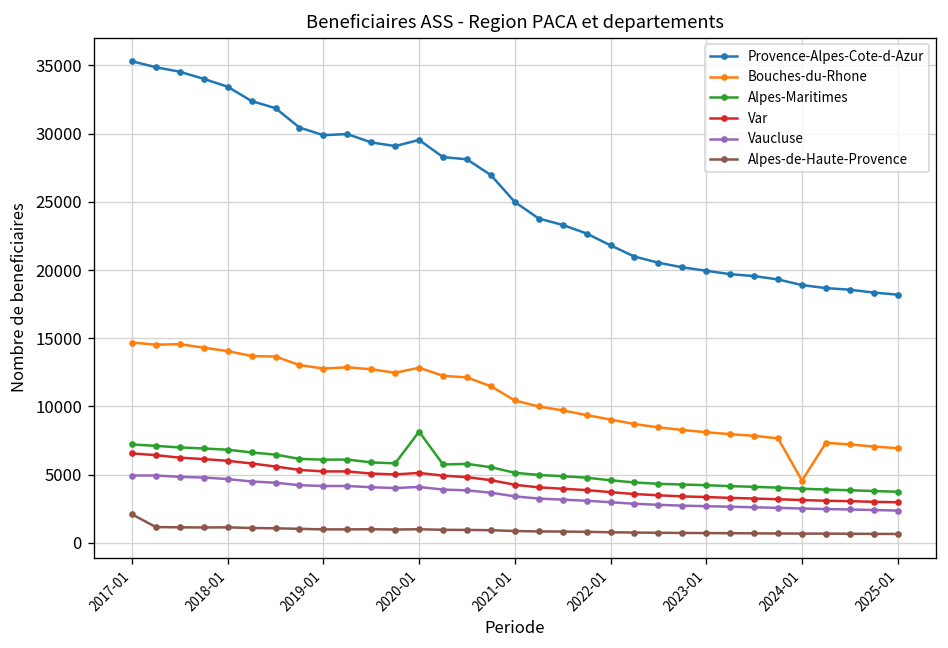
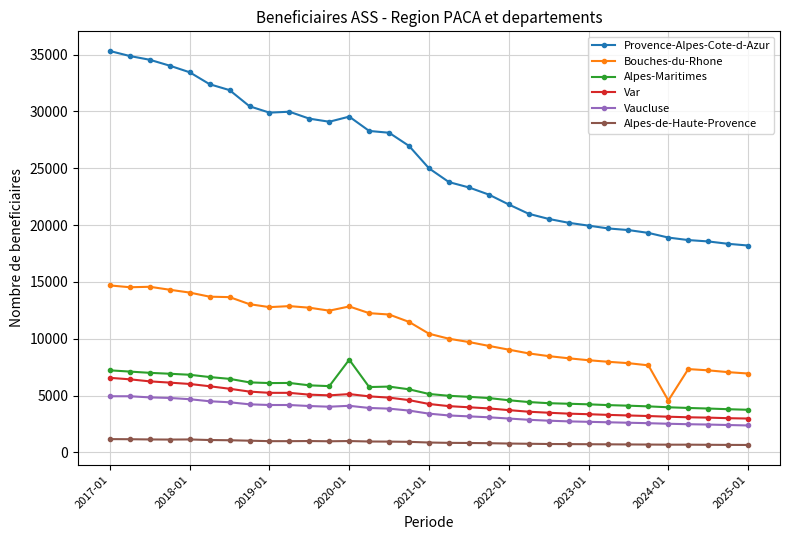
  {
    "Provence-Alpes-Cote-d-Azur": {
      "2017-01": 35300,
      "2018-01": 33400,
      "2019-01": 29900,
      "2020-01": 29500,
      "2021-01": 25000,
      "2022-01": 21800,
      "2023-01": 20000,
      "2024-01": 18900,
      "2025-01": 18200
    },
    "Bouches-du-Rhone": {
      "2017-01": 14700,
      "2018-01": 14100,
      "2019-01": 12800,
      "2020-01": 12800,
      "2021-01": 10400,
      "2022-01": 9000,
      "2023-01": 8100,
      "2024-01": 4600,
      "2025-01": 6900
    },
    "Alpes-Maritimes": {
      "2017-01": 7200,
      "2018-01": 6800,
      "2019-01": 6100,
      "2020-01": 8200,
      "2021-01": 5100,
      "2022-01": 4600,
      "2023-01": 4200,
      "2024-01": 4000,
      "2025-01": 3800
    },
    "Var": {
      "2017-01": 6600,
      "2018-01": 6000,
      "2019-01": 5200,
      "2020-01": 5100,
      "2021-01": 4300,
      "2022-01": 3700,
      "2023-01": 3400,
      "2024-01": 3100,
      "2025-01": 3000
    },
    "Vaucluse": {
      "2017-01": 4900,
      "2018-01": 4700,
      "2019-01": 4200,
      "2020-01": 4100,
      "2021-01": 3400,
      "2022-01": 3000,
      "2023-01": 2700,
      "2024-01": 2500,
      "2025-01": 2400
    },
    "Alpes-de-Haute-Provence": {
-     "2017-01": 2100,
+     "2017-01": 1200,
      "2018-01": 1100,
      "2019-01": 1000,
      "2020-01": 1000,
      "2021-01": 900,
      "2022-01": 800,
      "2023-01": 700,
      "2024-01": 700,
      "2025-01": 700
    }
  }
